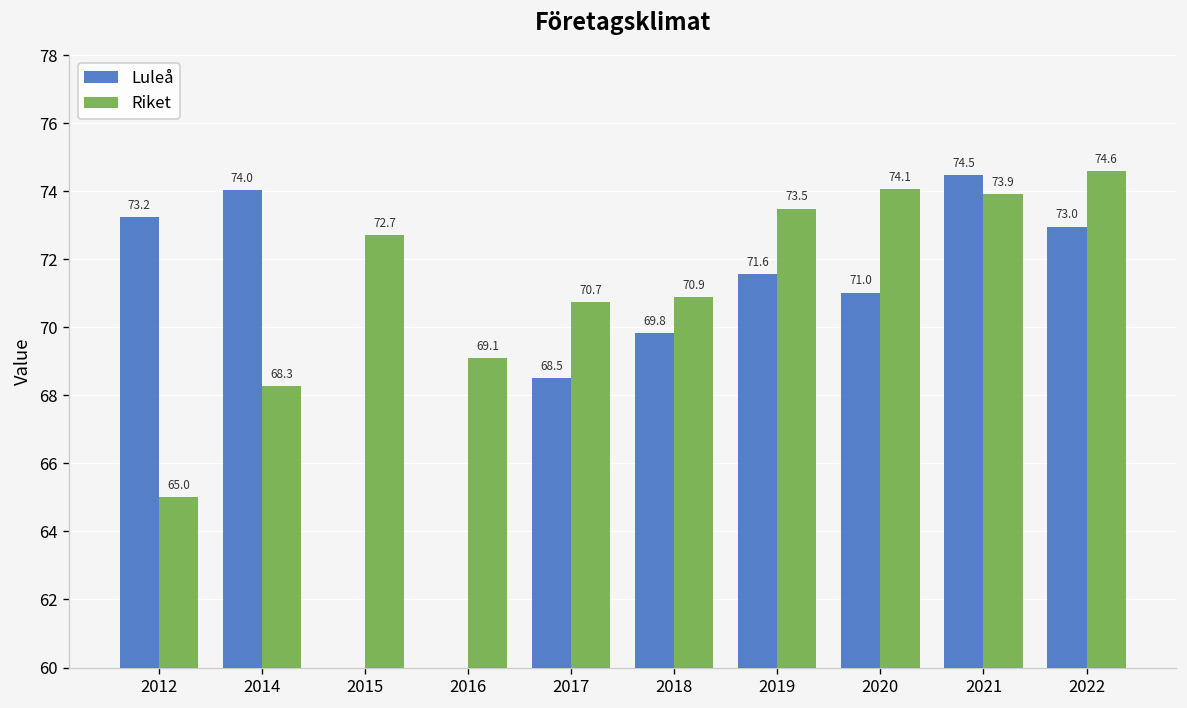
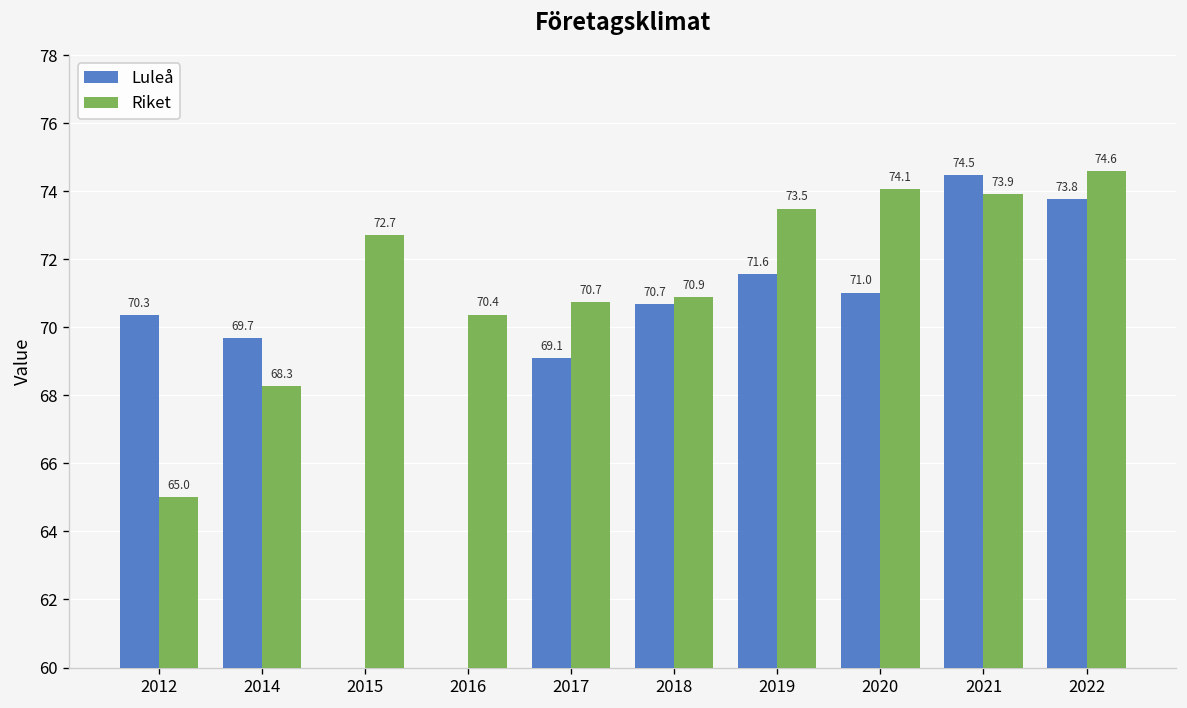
  {
    "Luleå": {
-     "2012": 73.2,
-     "2014": 74.0,
-     "2017": 68.5,
-     "2018": 69.8,
+     "2012": 70.3,
+     "2014": 69.7,
+     "2017": 69.1,
+     "2018": 70.7,
      "2019": 71.6,
      "2020": 71.0,
      "2021": 74.5,
-     "2022": 73.0
+     "2022": 73.8
    },
    "Riket": {
      "2012": 65.0,
      "2014": 68.3,
      "2015": 72.7,
-     "2016": 69.1,
+     "2016": 70.4,
      "2017": 70.7,
      "2018": 70.9,
      "2019": 73.5,
      "2020": 74.1,
      "2021": 73.9,
      "2022": 74.6
    }
  }
